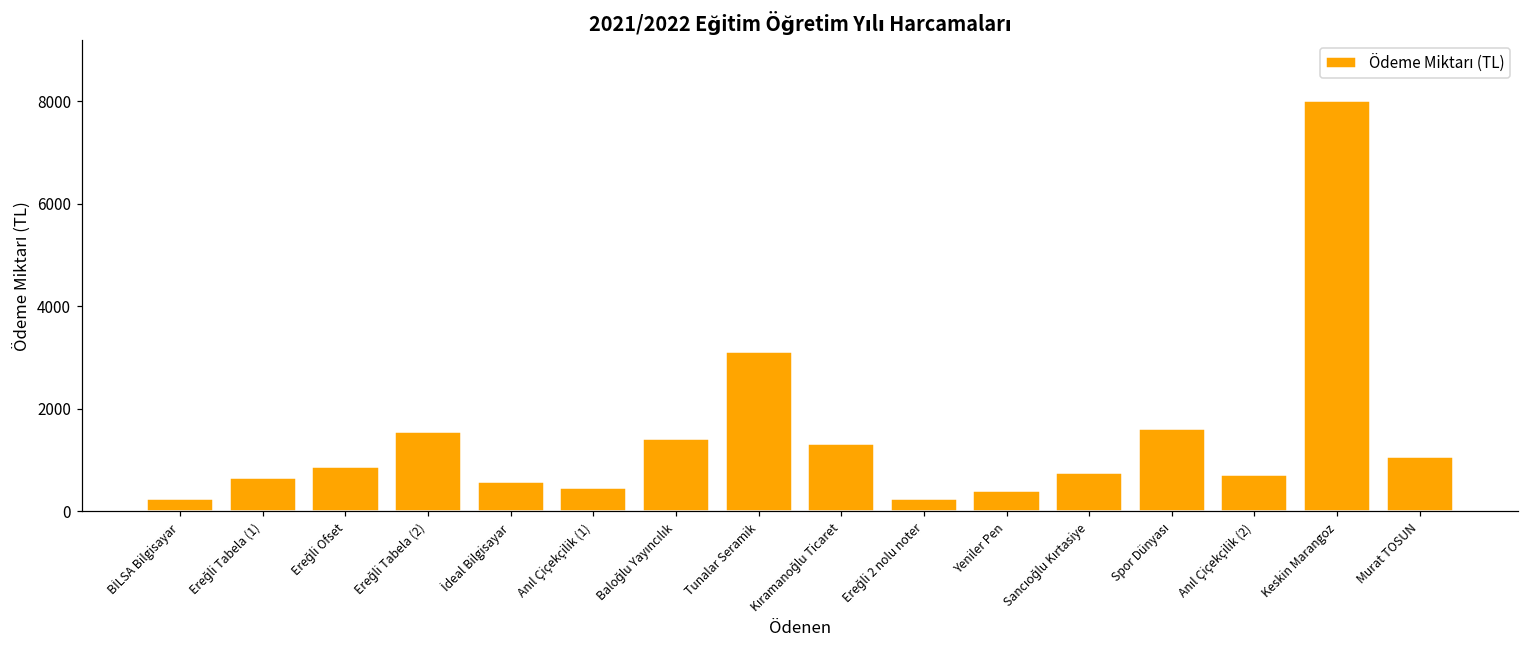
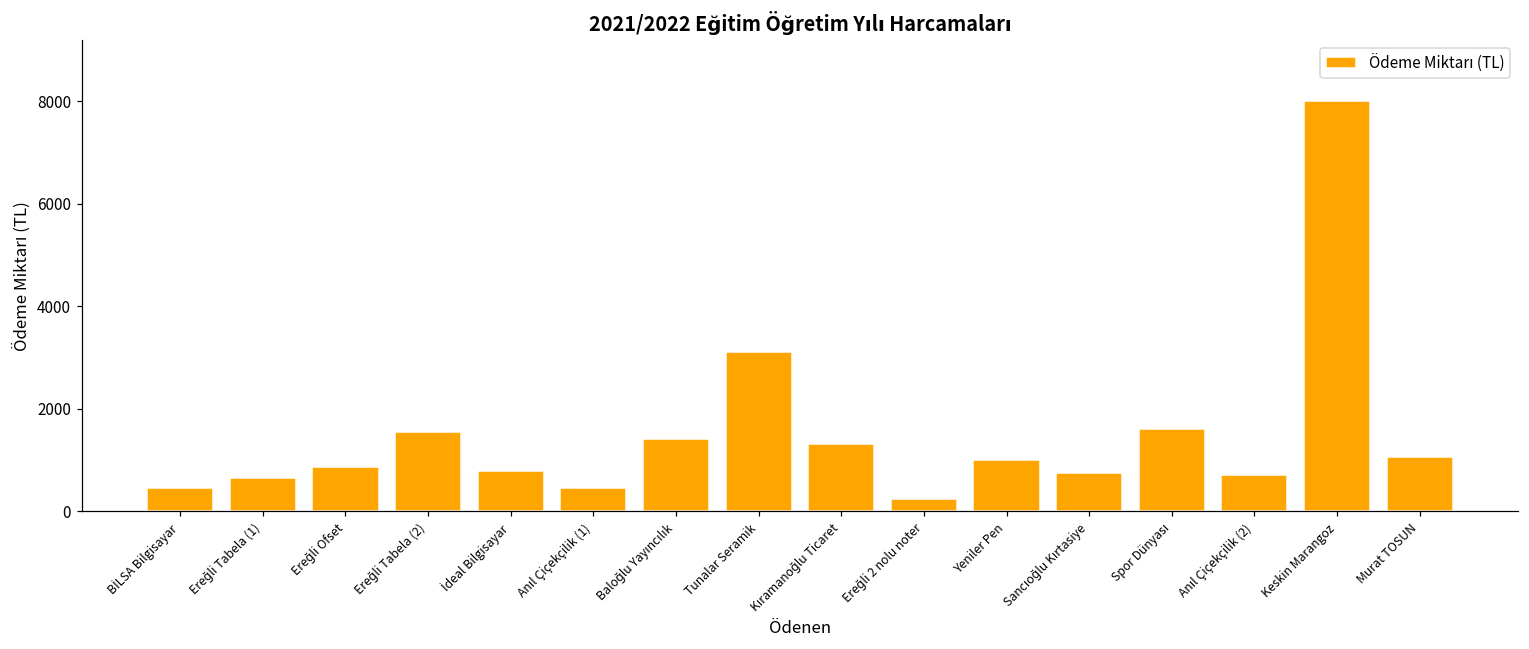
  {
-   "BİLSA Bilgisayar": 200,
+   "BİLSA Bilgisayar": 500,
    "Ereğli Tabela (1)": 700,
    "Ereğli Ofset": 900,
    "Ereğli Tabela (2)": 1500,
-   "İdeal Bilgisayar": 600,
+   "İdeal Bilgisayar": 800,
    "Anıl Çiçekçilik (1)": 500,
    "Baloğlu Yayıncılık": 1400,
    "Tunalar Seramik": 3100,
    "Kıramanoğlu Ticaret": 1300,
    "Ereğli 2 nolu noter": 200,
-   "Yeniler Pen": 400,
+   "Yeniler Pen": 1000,
    "Sancıoğlu Kırtasiye": 800,
    "Spor Dünyası": 1600,
    "Anıl Çiçekçilik (2)": 700,
    "Keskin Marangoz": 8000,
    "Murat TOSUN": 1100
  }
